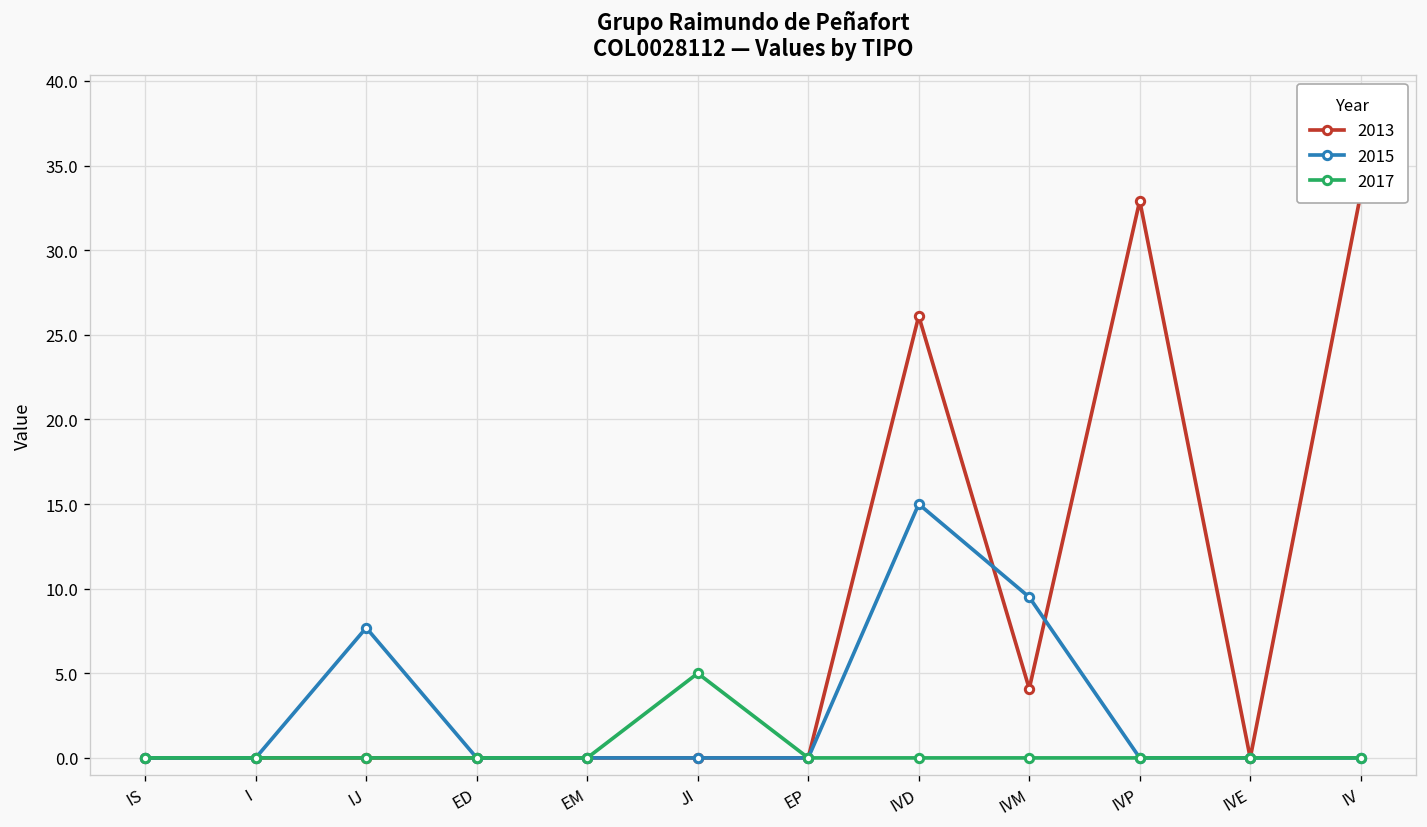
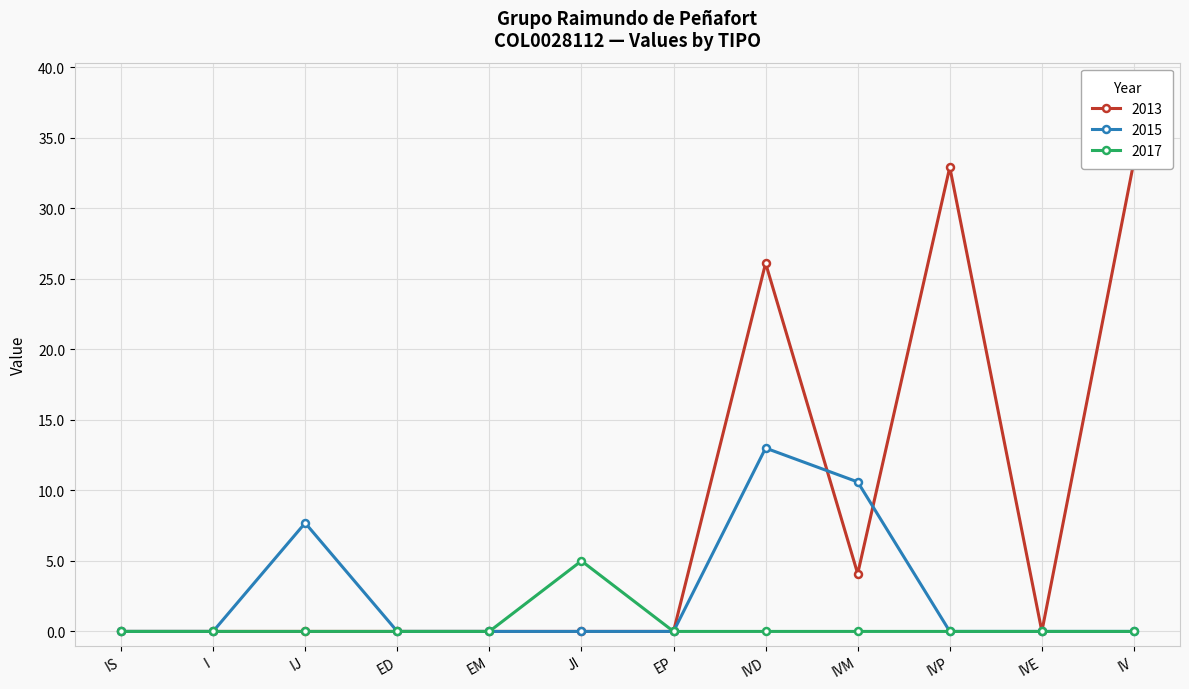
  {
    "2013": {
      "IVD": 26.1,
      "IVM": 4.1,
      "IVP": 32.9
    },
    "2015": {
      "IJ": 7.7,
-     "IVD": 15,
-     "IVM": 9.5
+     "IVD": 13,
+     "IVM": 10.6
    },
    "2017": {
      "JI": 5.0,
      "IVD": 0.0,
      "IVM": 0.0
    }
  }
